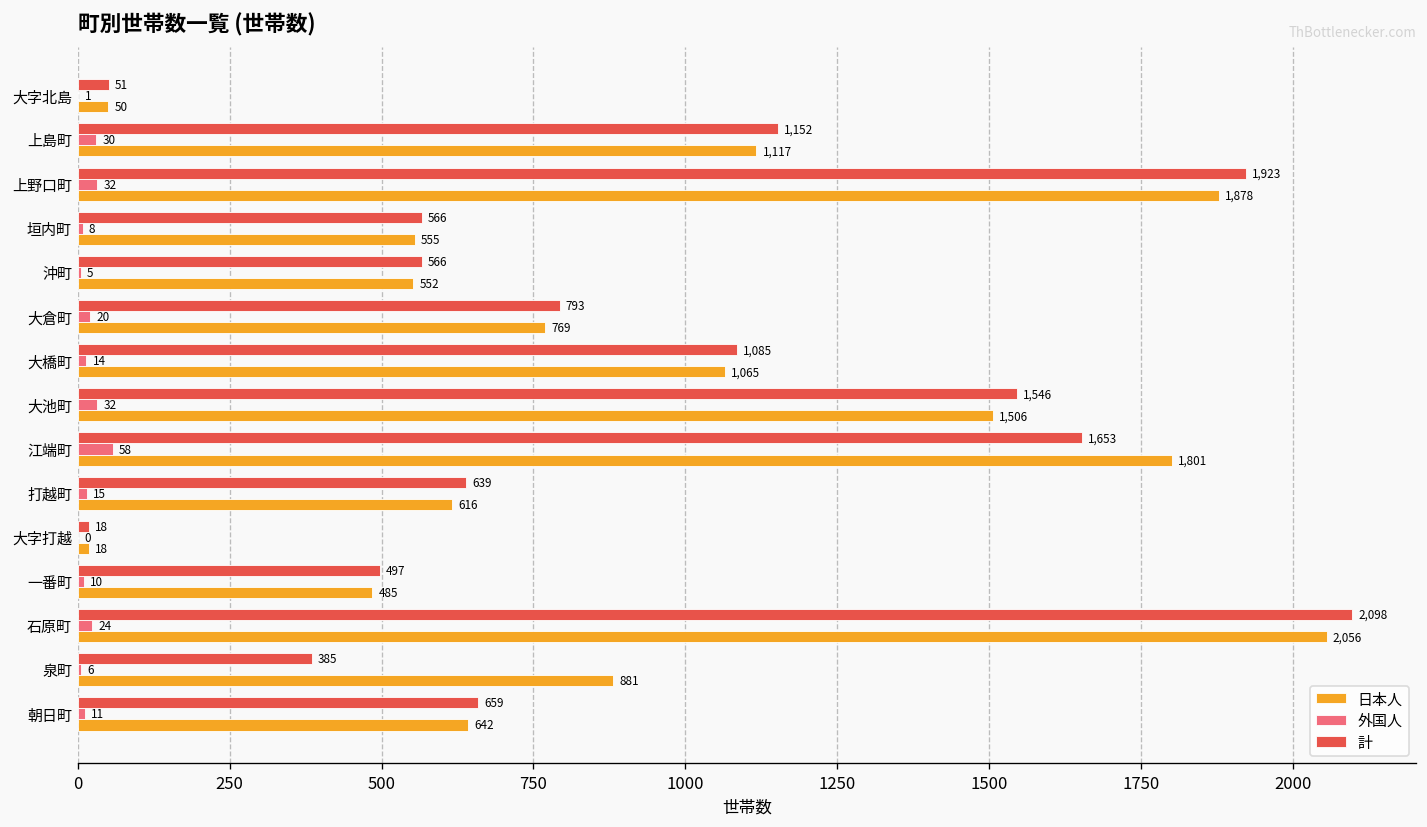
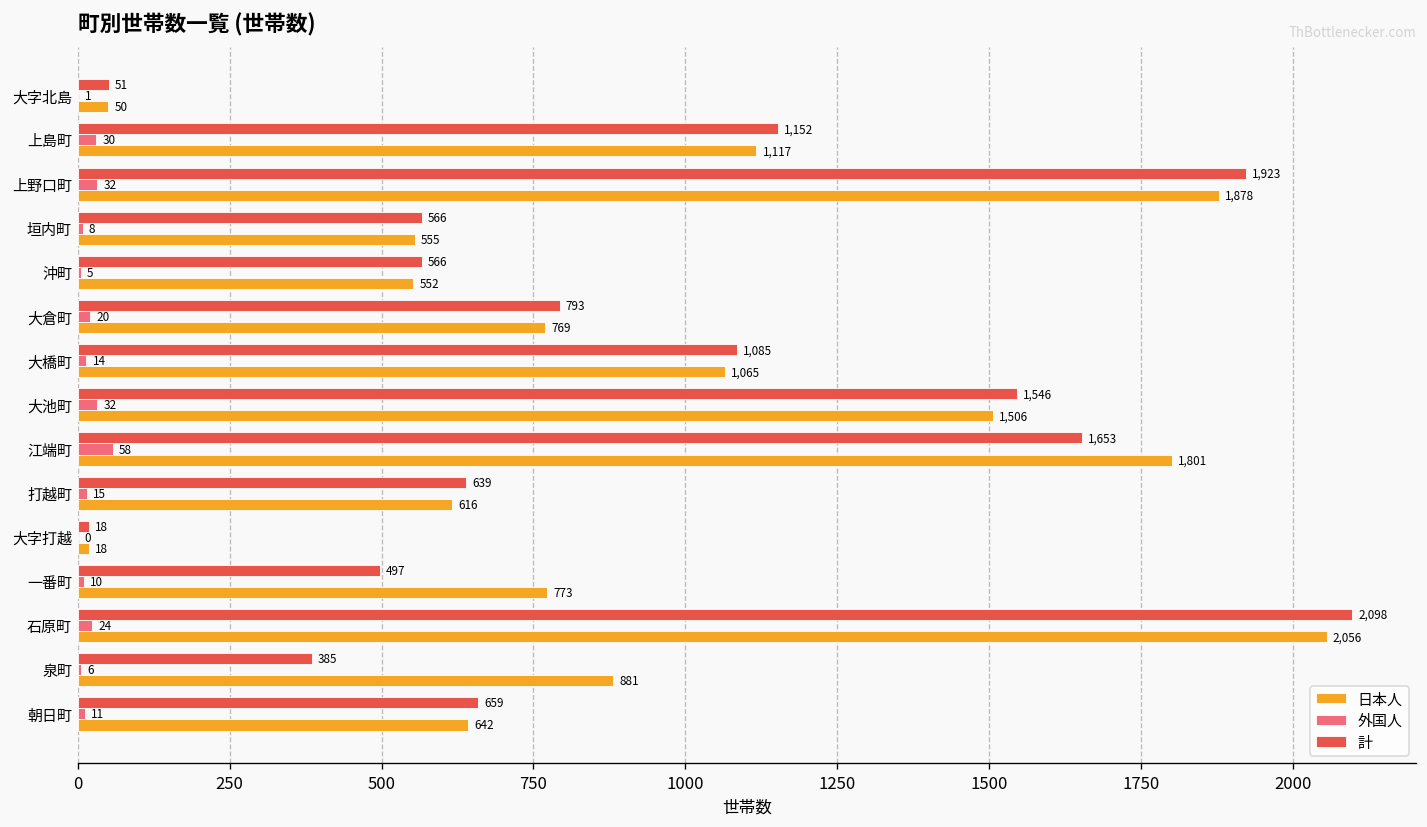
  {
    "日本人": {
      "大字北島": "50",
      "上島町": "1,117",
      "上野口町": "1,878",
      "垣内町": "555",
      "沖町": "552",
      "大倉町": "769",
      "大橋町": "1,065",
      "大池町": "1,506",
      "江端町": "1,801",
      "打越町": "616",
      "大字打越": "18",
-     "一番町": "485",
+     "一番町": "773",
      "石原町": "2,056",
      "泉町": "881",
      "朝日町": "642"
    }
  }
